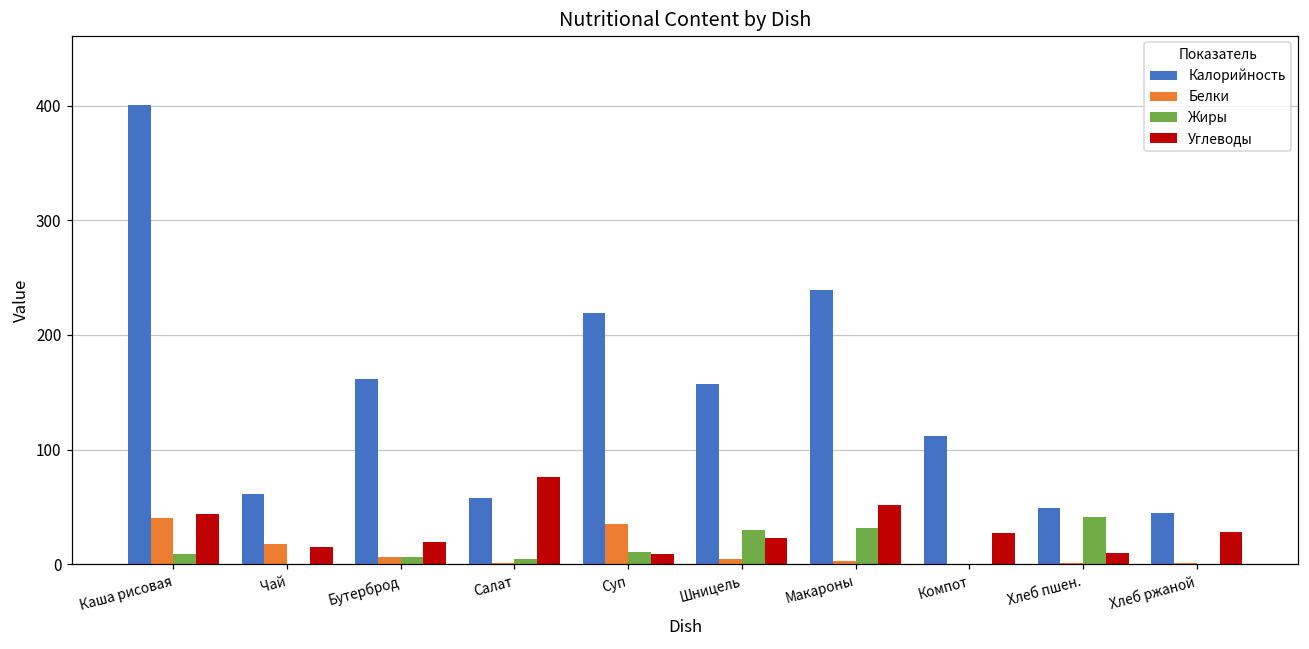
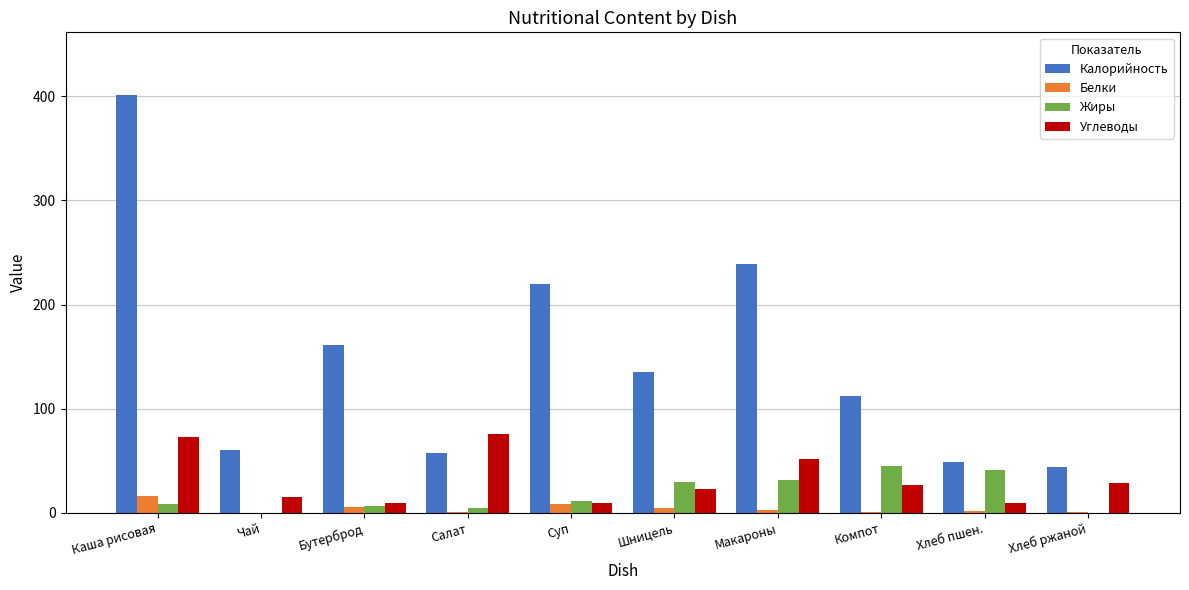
  {
    "Калорийность": {
      "Каша рисовая": 401,
      "Чай": 61,
      "Бутерброд": 161,
      "Салат": 58,
      "Суп": 219,
-     "Шницель": 158,
+     "Шницель": 135,
      "Макароны": 239,
      "Компот": 112,
      "Хлеб пшен.": 49,
      "Хлеб ржаной": 44
    },
    "Белки": {
-     "Каша рисовая": 40,
-     "Чай": 18,
+     "Каша рисовая": 16,
+     "Чай": 0,
      "Бутерброд": 6,
-     "Суп": 35,
+     "Суп": 9,
      "Шницель": 5,
      "Макароны": 3
    },
    "Жиры": {
      "Каша рисовая": 9,
      "Чай": 0,
      "Бутерброд": 6,
      "Салат": 4,
      "Суп": 11,
      "Шницель": 30,
      "Макароны": 32,
-     "Компот": 0,
+     "Компот": 45,
      "Хлеб пшен.": 41
    },
    "Углеводы": {
-     "Каша рисовая": 44,
+     "Каша рисовая": 73,
      "Чай": 15,
-     "Бутерброд": 19,
+     "Бутерброд": 10,
      "Салат": 76,
      "Суп": 9,
      "Шницель": 23,
      "Макароны": 51,
      "Компот": 27,
      "Хлеб пшен.": 10,
      "Хлеб ржаной": 28
    }
  }
